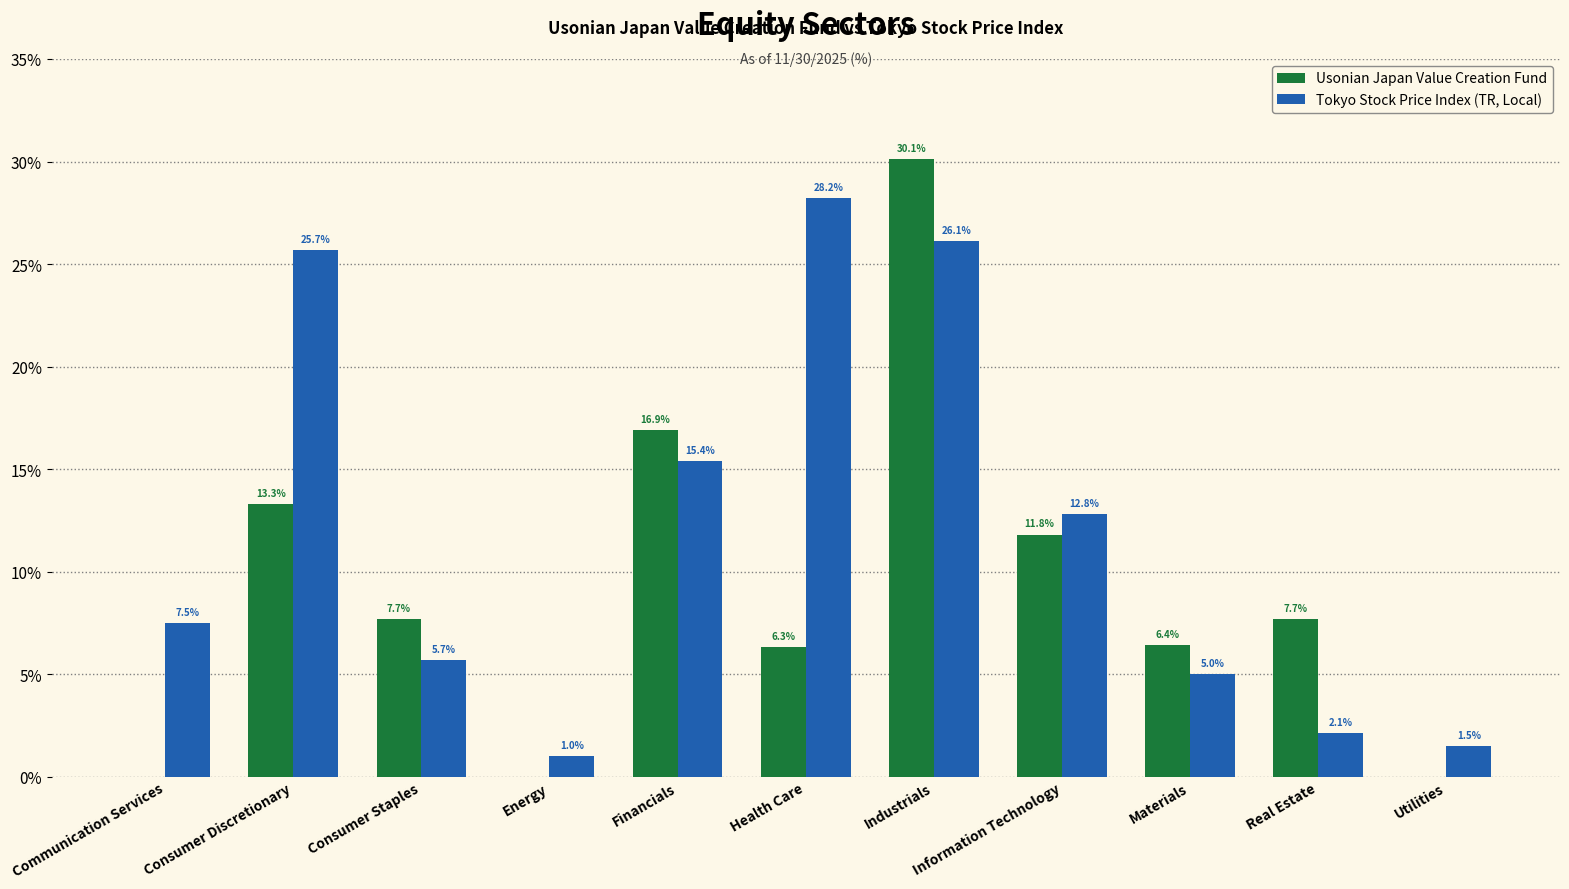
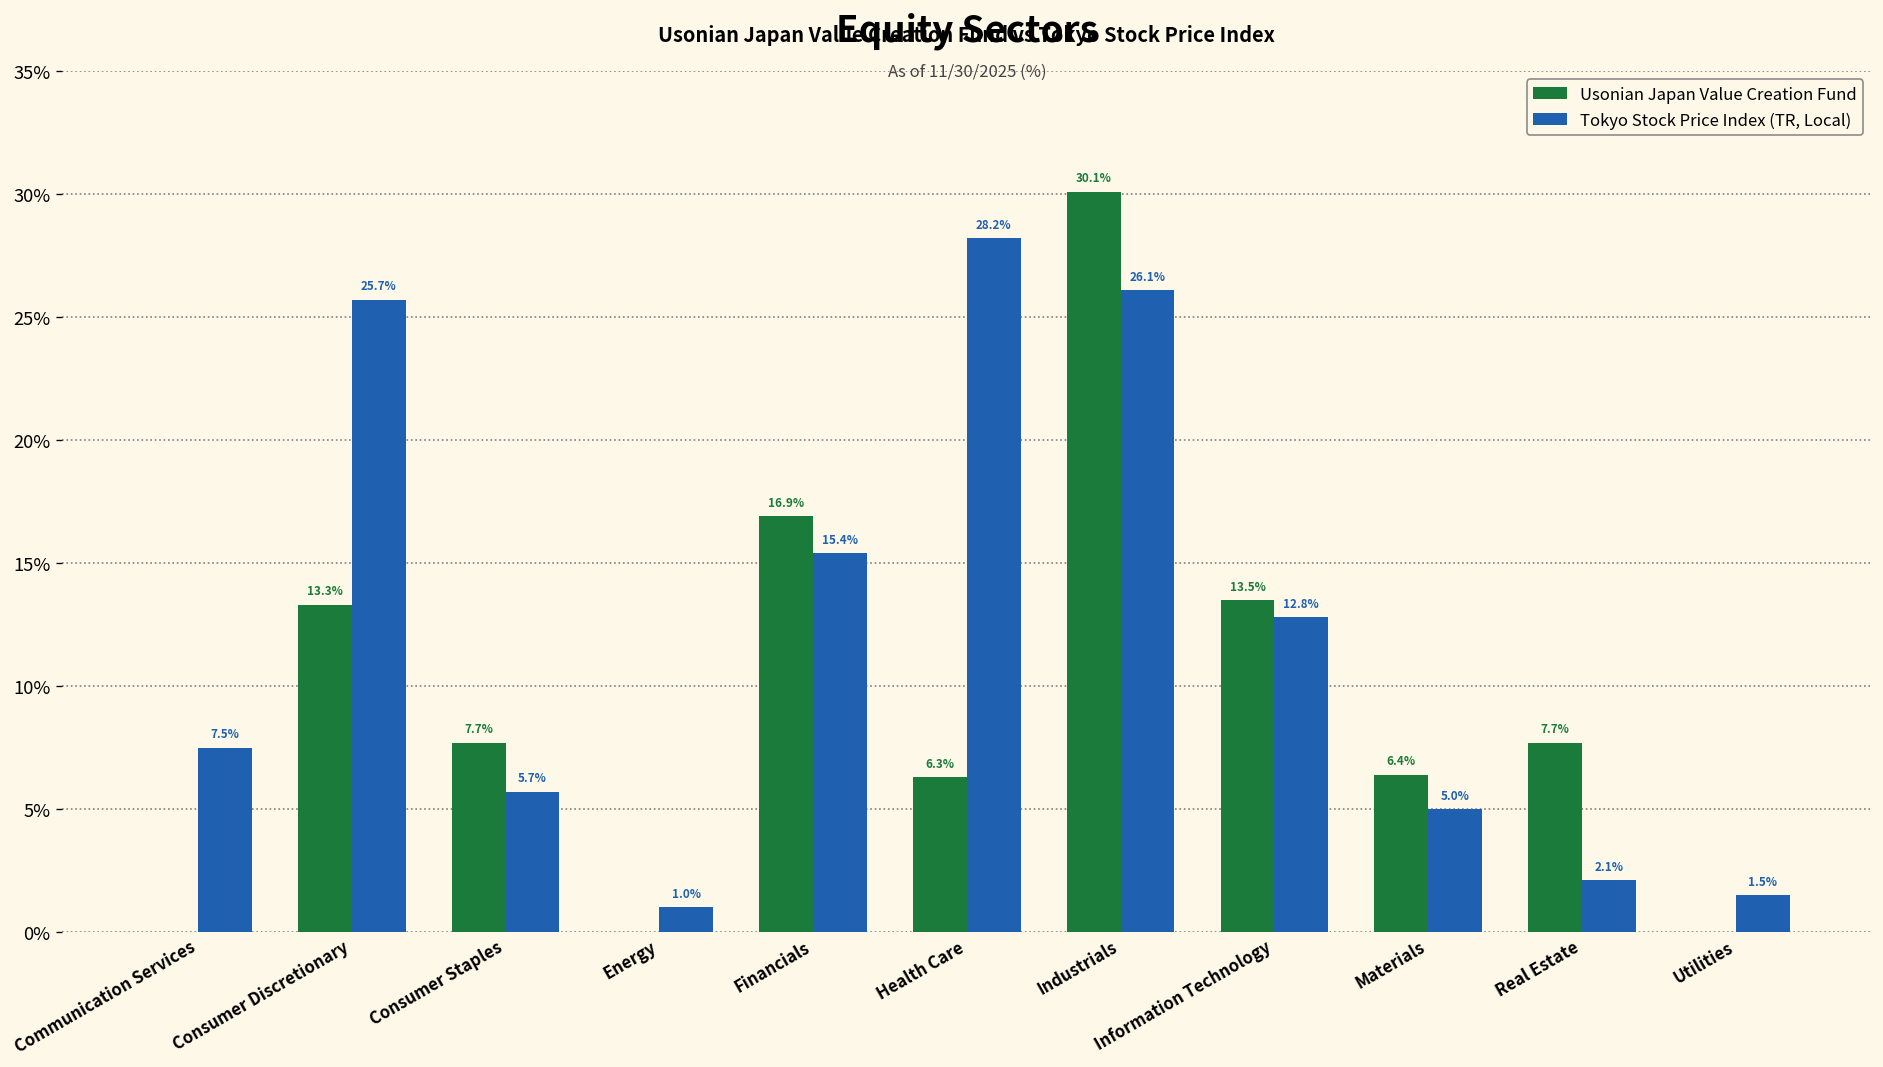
  {
    "Usonian Japan Value Creation Fund": {
      "Consumer Discretionary": "13.3%",
      "Consumer Staples": "7.7%",
      "Financials": "16.9%",
      "Health Care": "6.3%",
      "Industrials": "30.1%",
-     "Information Technology": "11.8%",
+     "Information Technology": "13.5%",
      "Materials": "6.4%",
      "Real Estate": "7.7%"
    },
    "Tokyo Stock Price Index (TR, Local)": {
      "Communication Services": "7.5%",
      "Consumer Discretionary": "25.7%",
      "Consumer Staples": "5.7%",
      "Energy": "1.0%",
      "Financials": "15.4%",
      "Health Care": "28.2%",
      "Industrials": "26.1%",
      "Information Technology": "12.8%",
      "Materials": "5.0%",
      "Real Estate": "2.1%",
      "Utilities": "1.5%"
    }
  }
